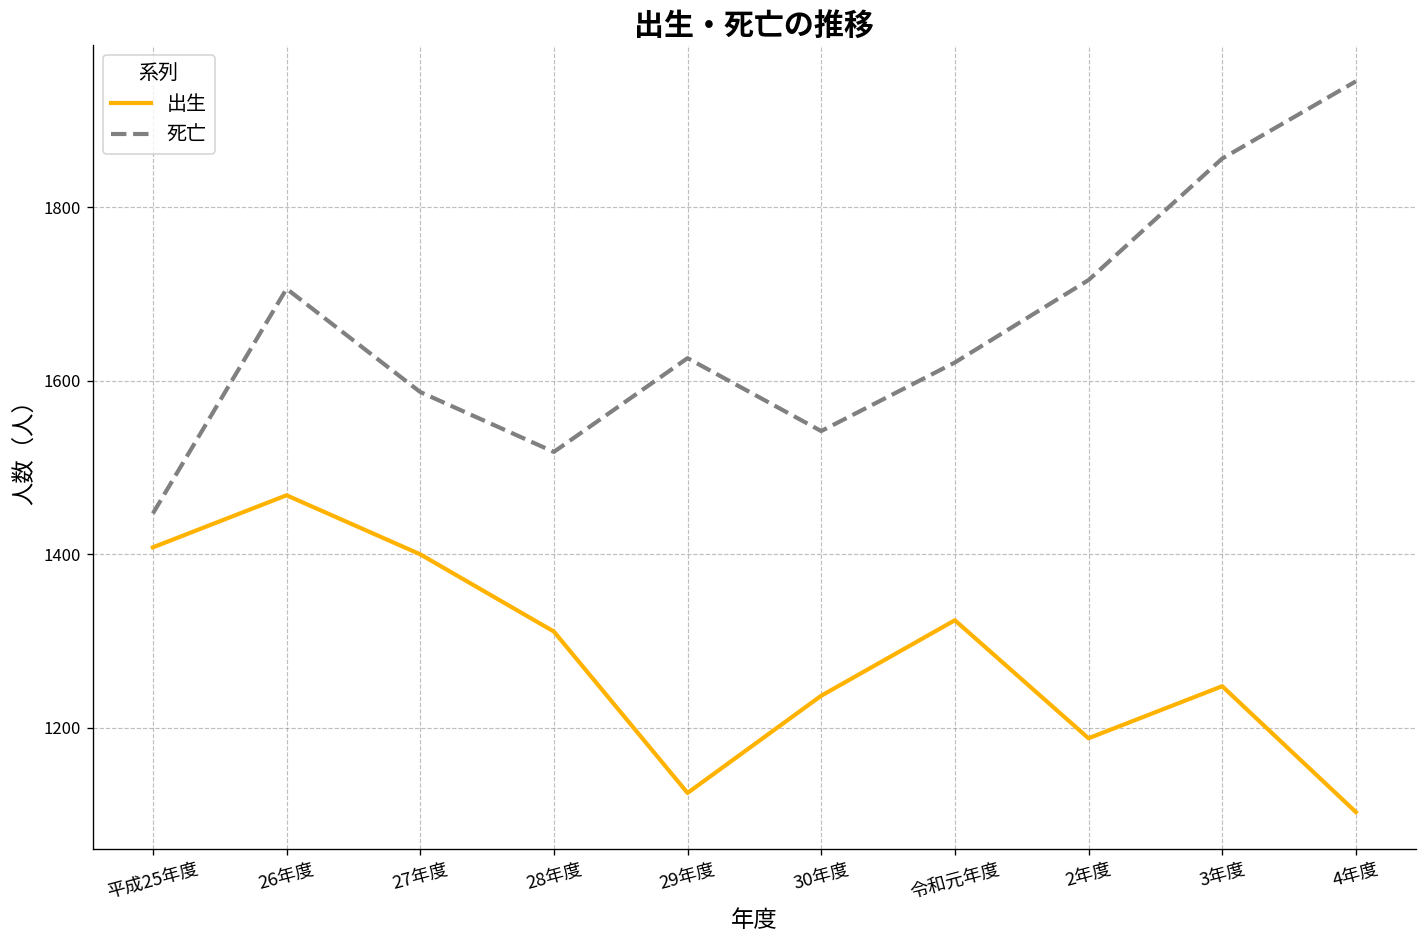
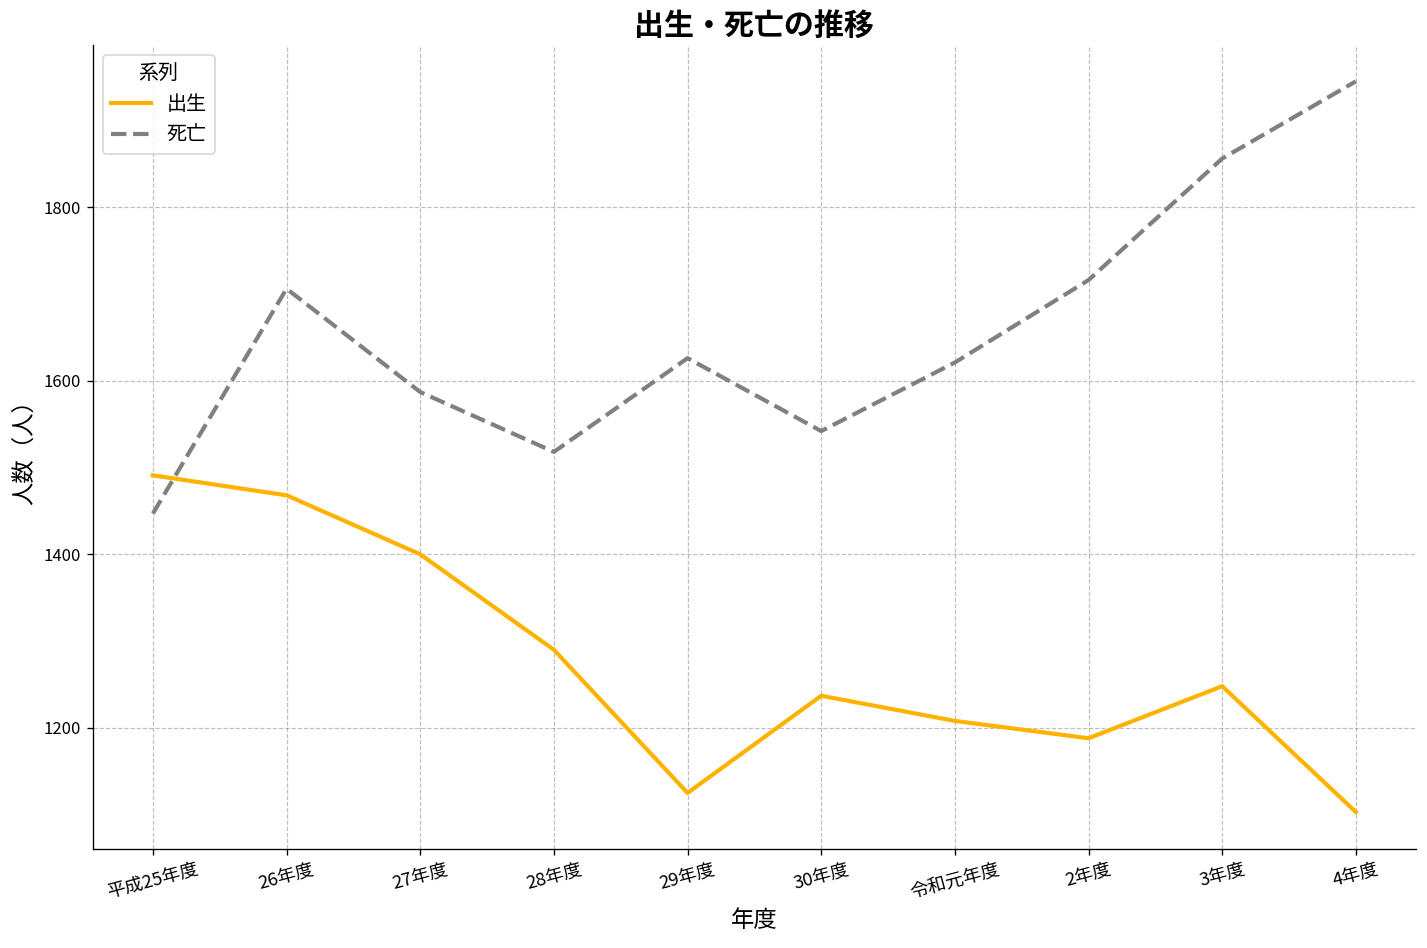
  {
    "出生": {
-     "平成25年度": 1410,
+     "平成25年度": 1490,
      "26年度": 1470,
      "27年度": 1400,
-     "28年度": 1310,
+     "28年度": 1290,
      "29年度": 1130,
      "30年度": 1240,
-     "令和元年度": 1320,
+     "令和元年度": 1210,
      "2年度": 1190,
      "3年度": 1250,
      "4年度": 1100
    },
    "死亡": {
      "平成25年度": 1450,
      "26年度": 1710,
      "27年度": 1590,
      "28年度": 1520,
      "29年度": 1630,
      "30年度": 1540,
      "令和元年度": 1620,
      "2年度": 1720,
      "3年度": 1860,
      "4年度": 1950
    }
  }
